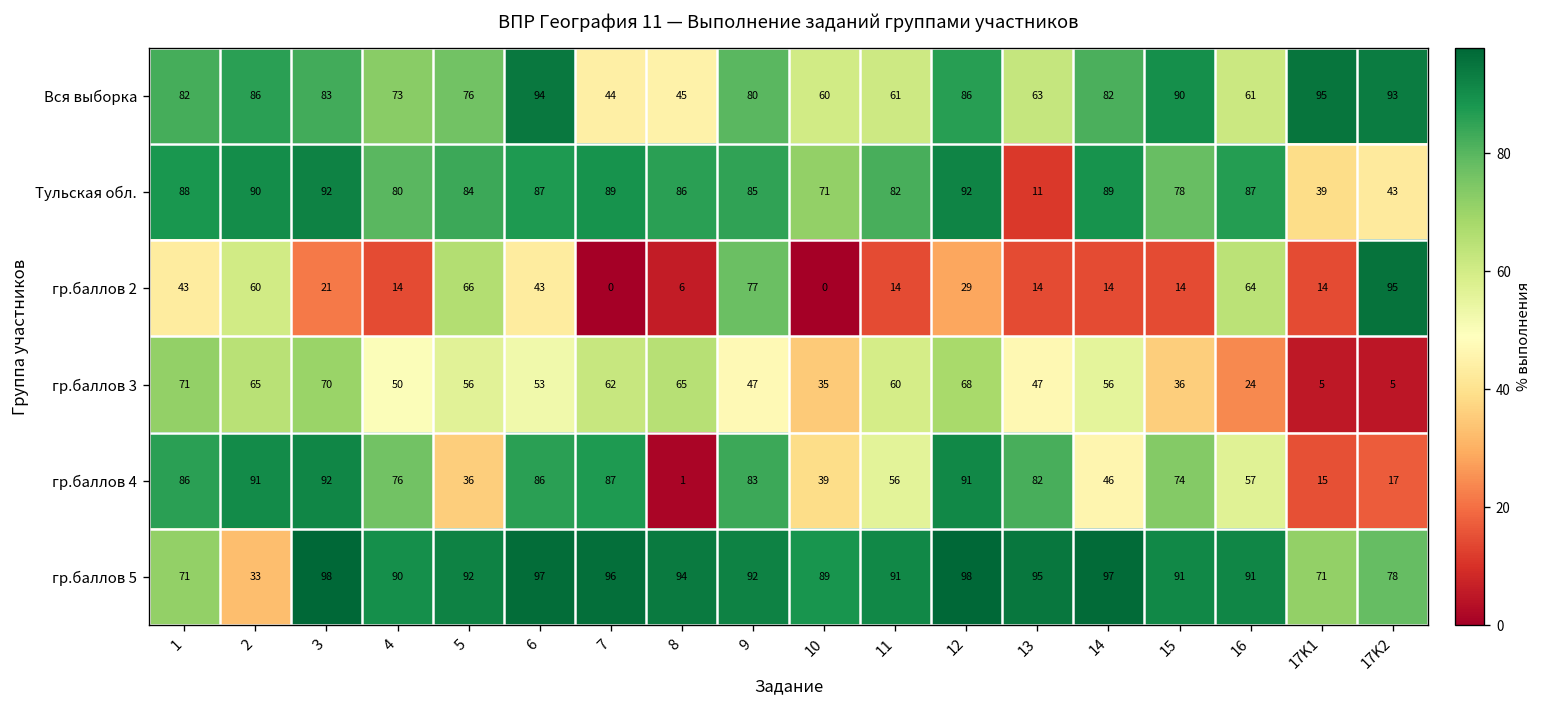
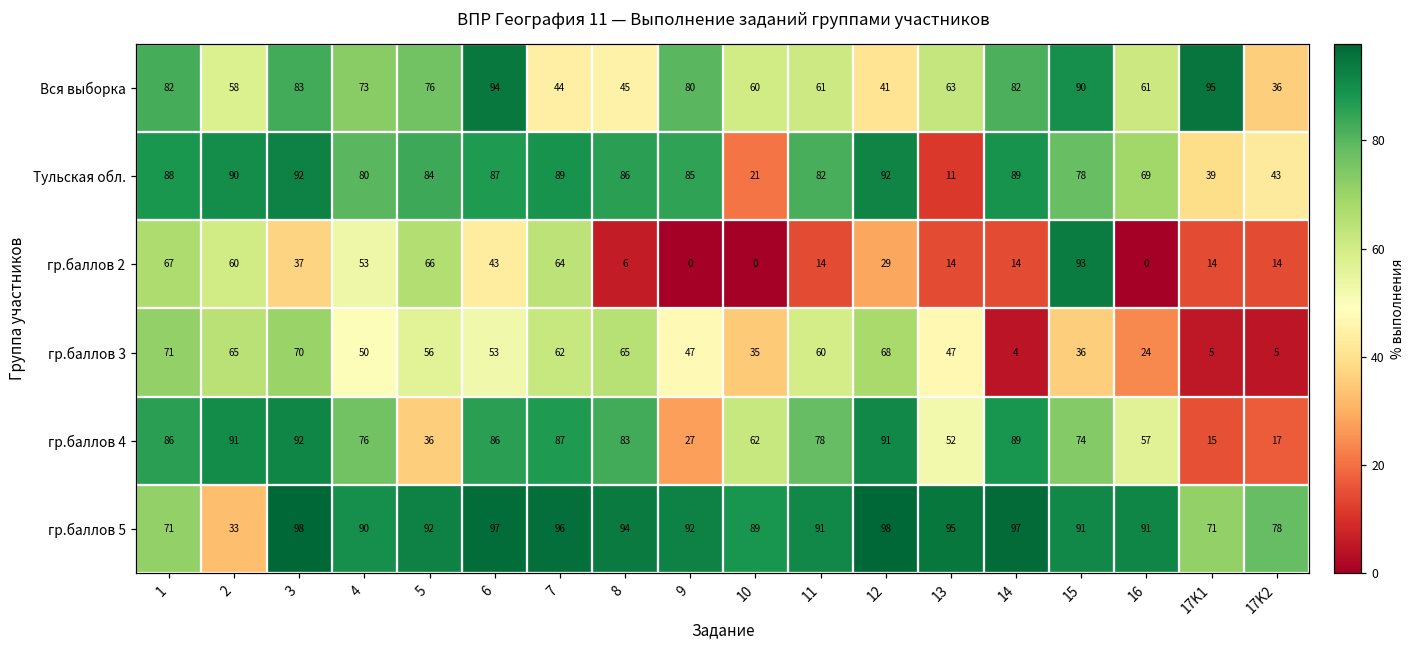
  {
    "Вся выборка": {
      "1": 82,
-     "2": 86,
+     "2": 58,
      "3": 83,
      "4": 73,
      "5": 76,
      "6": 94,
      "7": 44,
      "8": 45,
      "9": 80,
      "10": 60,
      "11": 61,
-     "12": 86,
+     "12": 41,
      "13": 63,
      "14": 82,
      "15": 90,
      "16": 61,
      "17K1": 95,
-     "17K2": 93
+     "17K2": 36
    },
    "Тульская обл.": {
      "1": 88,
      "2": 90,
      "3": 92,
      "4": 80,
      "5": 84,
      "6": 87,
      "7": 89,
      "8": 86,
      "9": 85,
-     "10": 71,
+     "10": 21,
      "11": 82,
      "12": 92,
      "13": 11,
      "14": 89,
      "15": 78,
-     "16": 87,
+     "16": 69,
      "17K1": 39,
      "17K2": 43
    },
    "гр.баллов 2": {
-     "1": 43,
+     "1": 67,
      "2": 60,
-     "3": 21,
-     "4": 14,
+     "3": 37,
+     "4": 53,
      "5": 66,
      "6": 43,
-     "7": 0,
+     "7": 64,
      "8": 6,
-     "9": 77,
+     "9": 0,
      "10": 0,
      "11": 14,
      "12": 29,
      "13": 14,
      "14": 14,
-     "15": 14,
-     "16": 64,
+     "15": 93,
+     "16": 0,
      "17K1": 14,
-     "17K2": 95
+     "17K2": 14
    },
    "гр.баллов 3": {
      "1": 71,
      "2": 65,
      "3": 70,
      "4": 50,
      "5": 56,
      "6": 53,
      "7": 62,
      "8": 65,
      "9": 47,
      "10": 35,
      "11": 60,
      "12": 68,
      "13": 47,
-     "14": 56,
+     "14": 4,
      "15": 36,
      "16": 24,
      "17K1": 5,
      "17K2": 5
    },
    "гр.баллов 4": {
      "1": 86,
      "2": 91,
      "3": 92,
      "4": 76,
      "5": 36,
      "6": 86,
      "7": 87,
-     "8": 1,
-     "9": 83,
-     "10": 39,
-     "11": 56,
+     "8": 83,
+     "9": 27,
+     "10": 62,
+     "11": 78,
      "12": 91,
-     "13": 82,
-     "14": 46,
+     "13": 52,
+     "14": 89,
      "15": 74,
      "16": 57,
      "17K1": 15,
      "17K2": 17
    },
    "гр.баллов 5": {
      "1": 71,
      "2": 33,
      "3": 98,
      "4": 90,
      "5": 92,
      "6": 97,
      "7": 96,
      "8": 94,
      "9": 92,
      "10": 89,
      "11": 91,
      "12": 98,
      "13": 95,
      "14": 97,
      "15": 91,
      "16": 91,
      "17K1": 71,
      "17K2": 78
    }
  }
